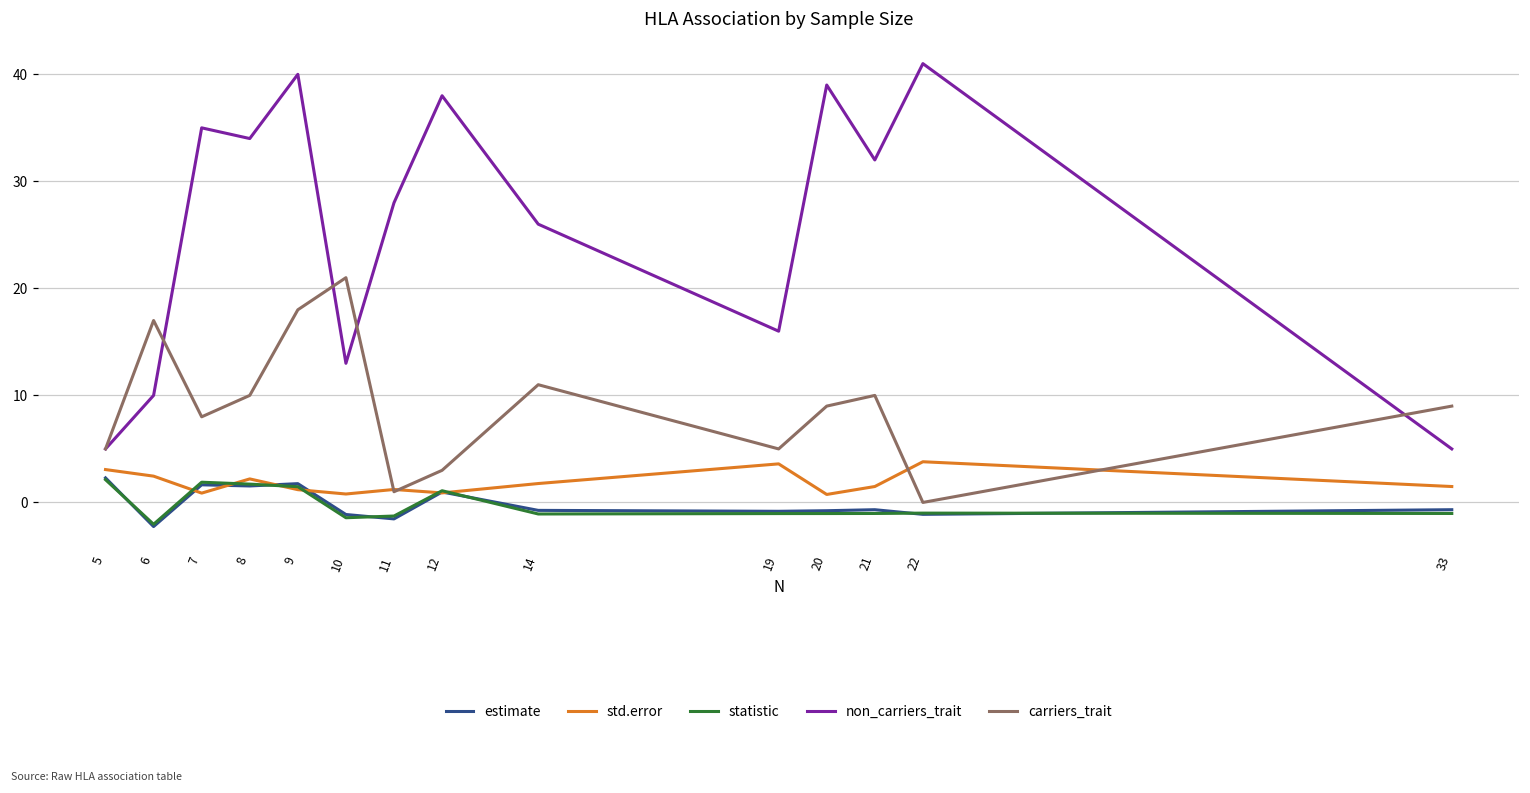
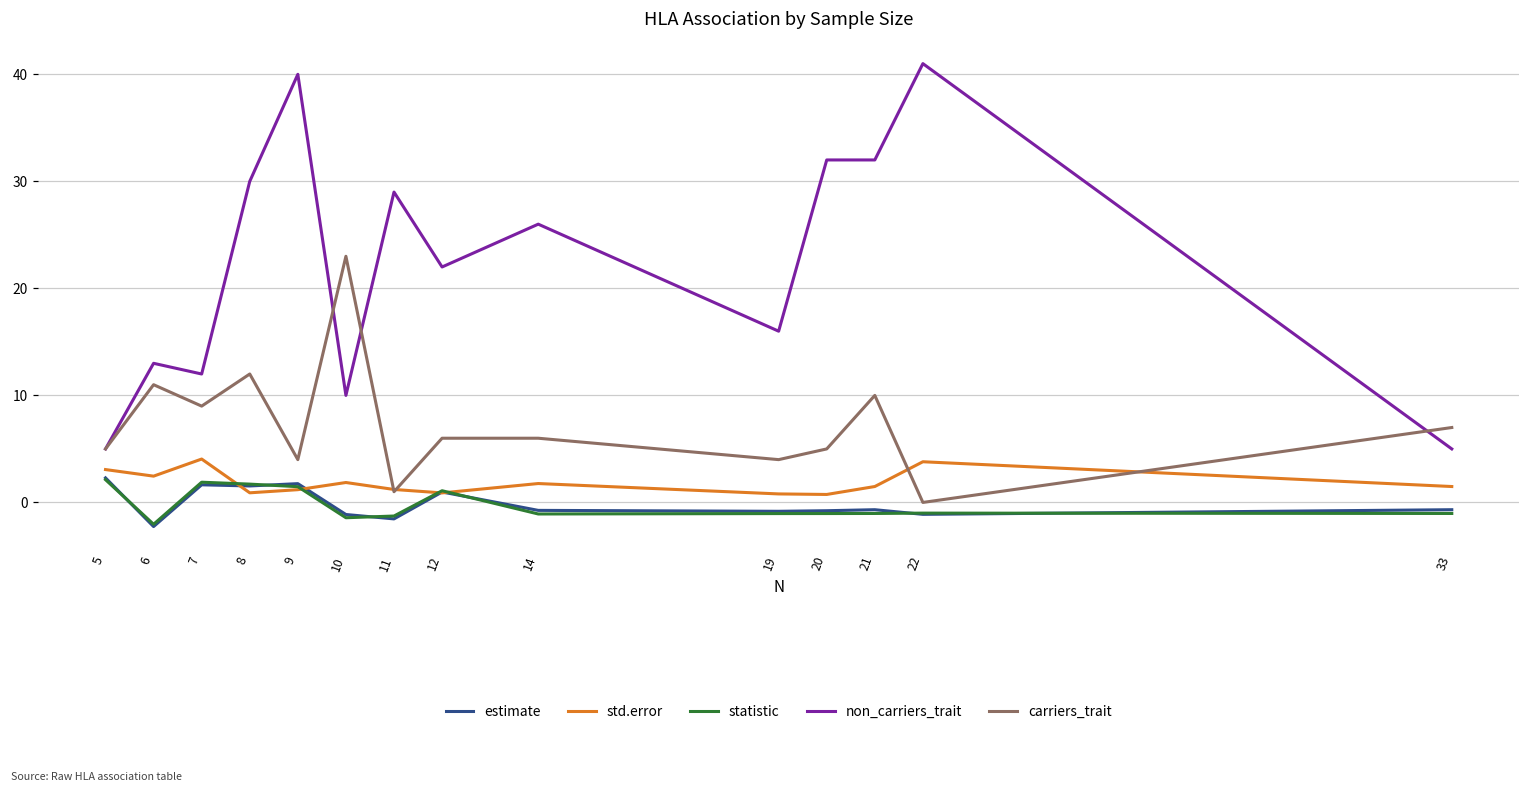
  {
    "estimate": {
      "9": 2,
      "10": -1,
      "11": -2,
      "14": -1,
      "21": -1,
      "33": -1
    },
    "std.error": {
      "5": 3,
      "6": 2,
-     "7": 1,
-     "8": 2,
+     "7": 4,
+     "8": 1,
      "9": 1,
-     "10": 1,
+     "10": 2,
      "14": 2,
-     "19": 4,
+     "19": 1,
      "20": 1,
      "21": 1,
      "22": 4,
      "33": 1
    },
    "statistic": {
      "9": 1,
      "10": -1,
      "11": -1,
      "14": -1,
      "21": -1,
      "33": -1
    },
    "non_carriers_trait": {
-     "6": 10,
-     "7": 35,
-     "8": 34,
+     "6": 13,
+     "7": 12,
+     "8": 30,
      "9": 40,
-     "10": 13,
-     "11": 28,
-     "12": 38,
+     "10": 10,
+     "11": 29,
+     "12": 22,
      "14": 26,
      "19": 16,
-     "20": 39,
+     "20": 32,
      "21": 32,
      "22": 41,
      "33": 5
    },
    "carriers_trait": {
-     "6": 17,
-     "7": 8,
-     "8": 10,
-     "9": 18,
-     "10": 21,
-     "12": 3,
-     "14": 11,
-     "19": 5,
-     "20": 9,
+     "6": 11,
+     "7": 9,
+     "8": 12,
+     "9": 4,
+     "10": 23,
+     "12": 6,
+     "14": 6,
+     "19": 4,
+     "20": 5,
      "21": 10,
      "22": 0,
-     "33": 9
+     "33": 7
    }
  }
